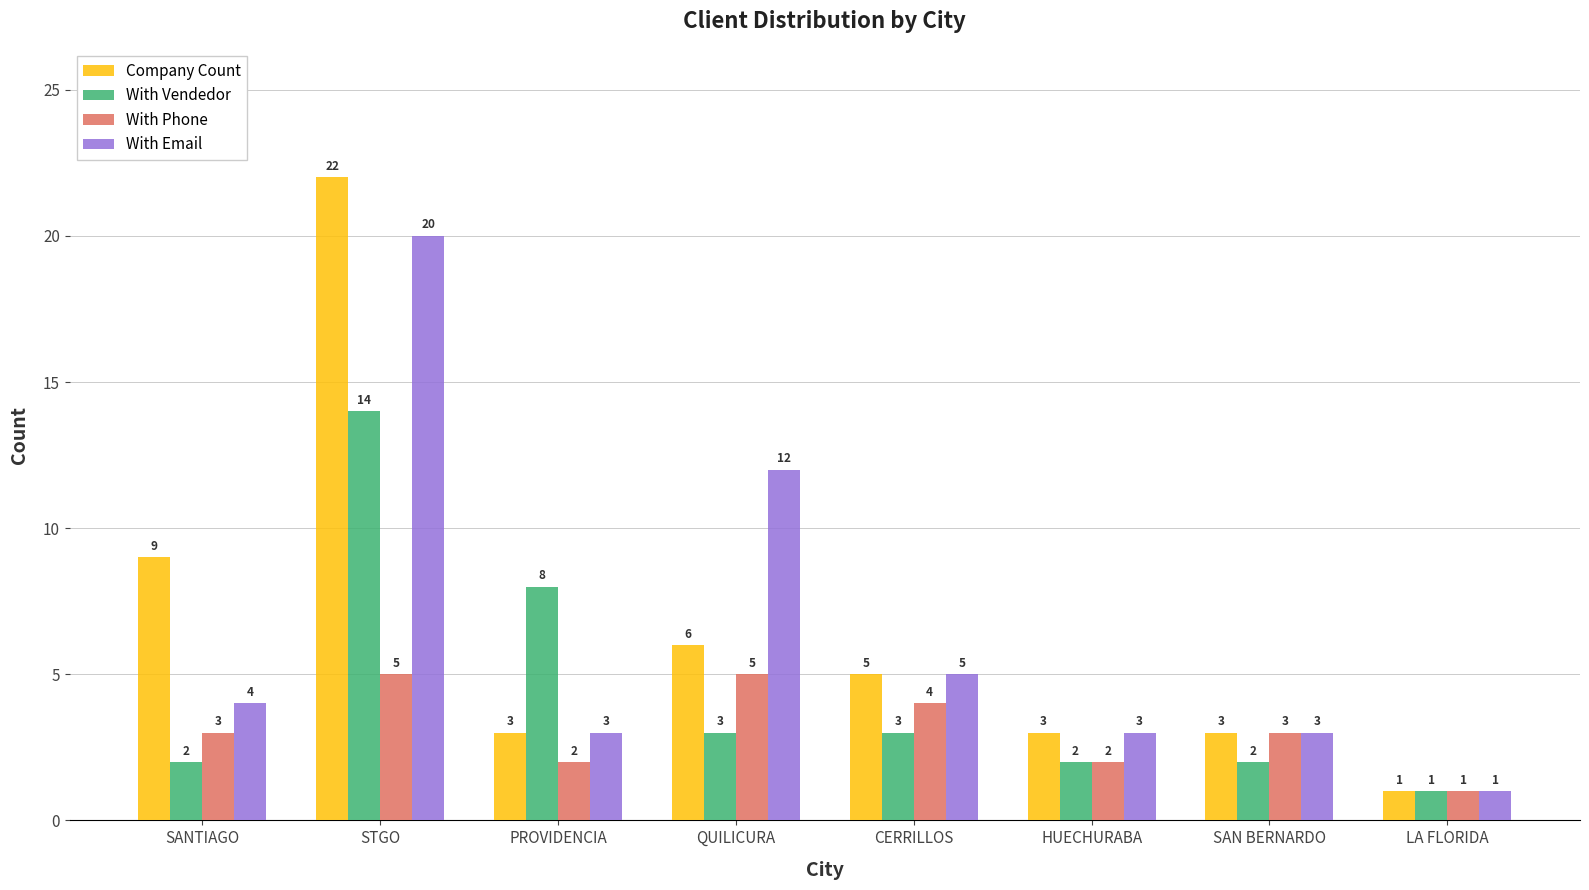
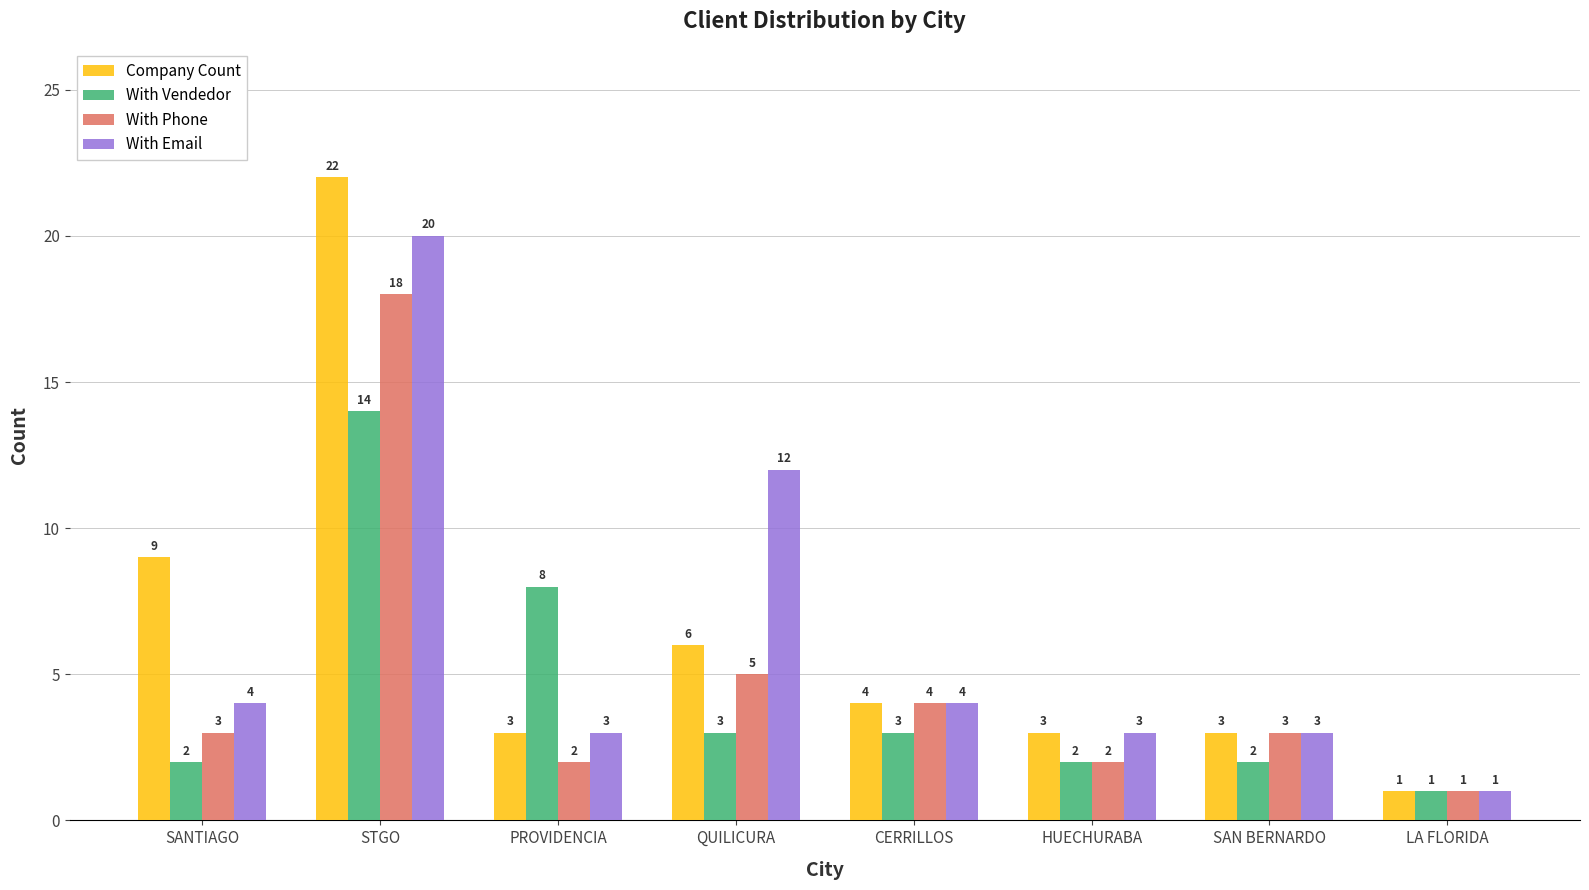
  {
    "Company Count": {
      "SANTIAGO": 9,
      "STGO": 22,
      "PROVIDENCIA": 3,
      "QUILICURA": 6,
-     "CERRILLOS": 5,
+     "CERRILLOS": 4,
      "HUECHURABA": 3,
      "SAN BERNARDO": 3,
      "LA FLORIDA": 1
    },
    "With Vendedor": {
      "SANTIAGO": 2,
      "STGO": 14,
      "PROVIDENCIA": 8,
      "QUILICURA": 3,
      "CERRILLOS": 3,
      "HUECHURABA": 2,
      "SAN BERNARDO": 2,
      "LA FLORIDA": 1
    },
    "With Phone": {
      "SANTIAGO": 3,
-     "STGO": 5,
+     "STGO": 18,
      "PROVIDENCIA": 2,
      "QUILICURA": 5,
      "CERRILLOS": 4,
      "HUECHURABA": 2,
      "SAN BERNARDO": 3,
      "LA FLORIDA": 1
    },
    "With Email": {
      "SANTIAGO": 4,
      "STGO": 20,
      "PROVIDENCIA": 3,
      "QUILICURA": 12,
-     "CERRILLOS": 5,
+     "CERRILLOS": 4,
      "HUECHURABA": 3,
      "SAN BERNARDO": 3,
      "LA FLORIDA": 1
    }
  }
